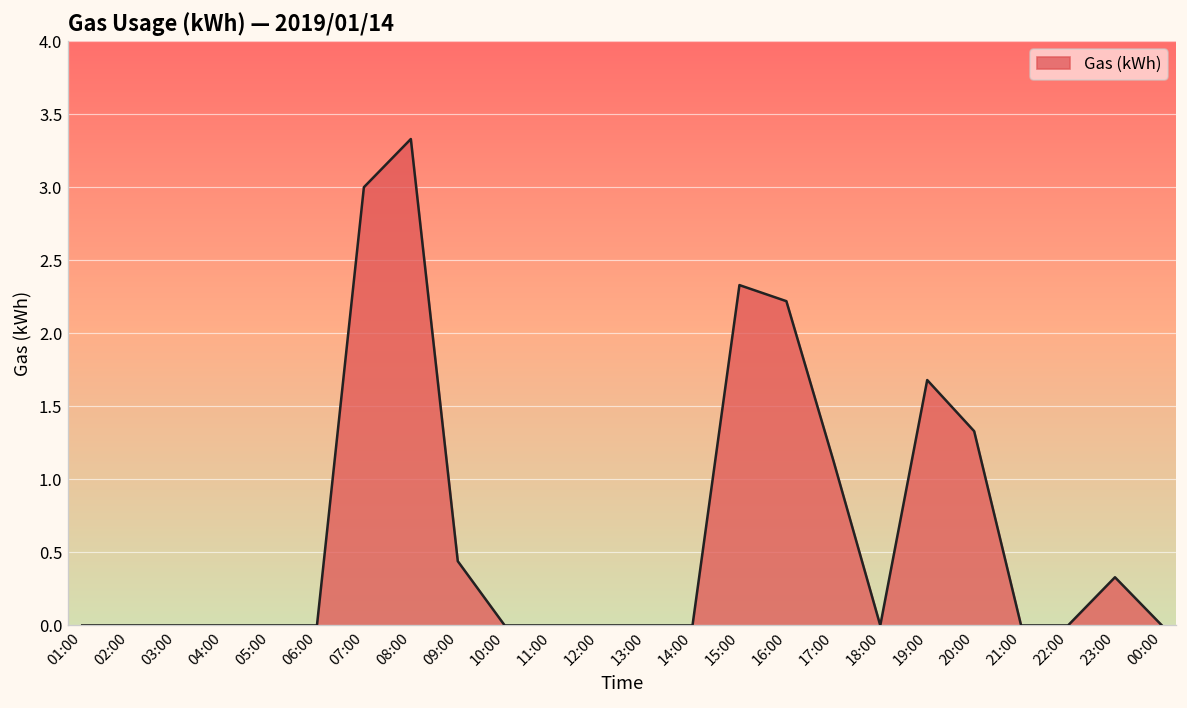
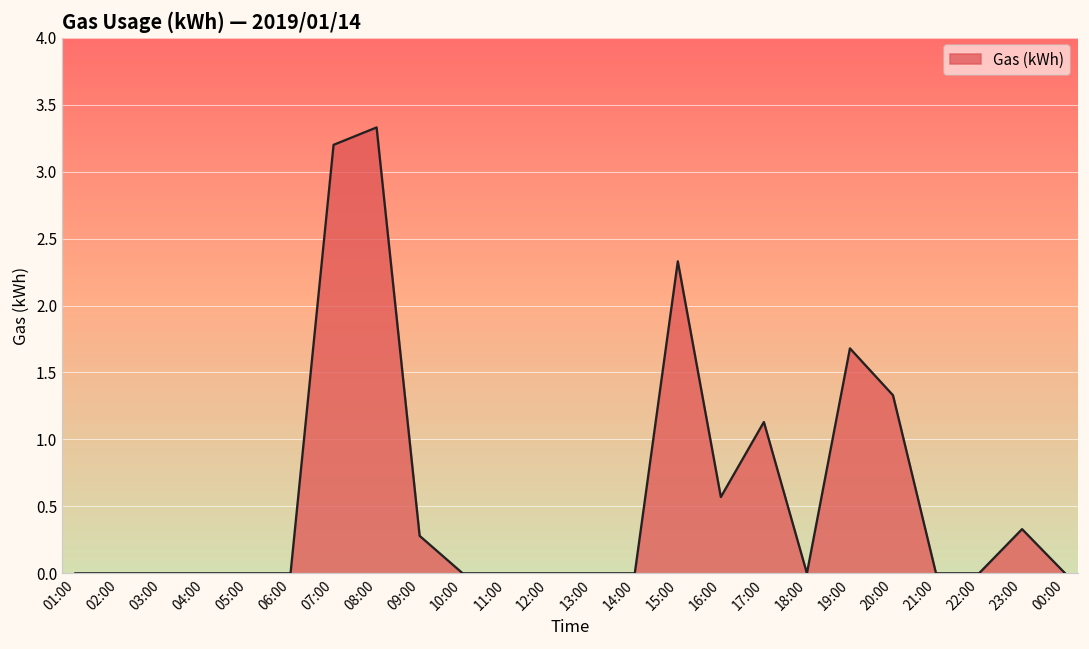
  {
    "01:00": 0.00,
    "02:00": 0.00,
    "03:00": 0.00,
    "04:00": 0.00,
    "05:00": 0.00,
    "06:00": 0.00,
-   "07:00": 3.0,
+   "07:00": 3.2,
    "08:00": 3.33,
-   "09:00": 0.44,
+   "09:00": 0.28,
    "10:00": 0.00,
    "11:00": 0.00,
    "12:00": 0.00,
    "13:00": 0.00,
    "14:00": 0.00,
    "15:00": 2.33,
-   "16:00": 2.22,
+   "16:00": 0.57,
    "17:00": 1.13,
    "18:00": 0.00,
    "19:00": 1.68,
    "20:00": 1.33,
    "21:00": 0.00,
    "22:00": 0.00,
    "23:00": 0.33,
    "00:00": 0.00
  }
